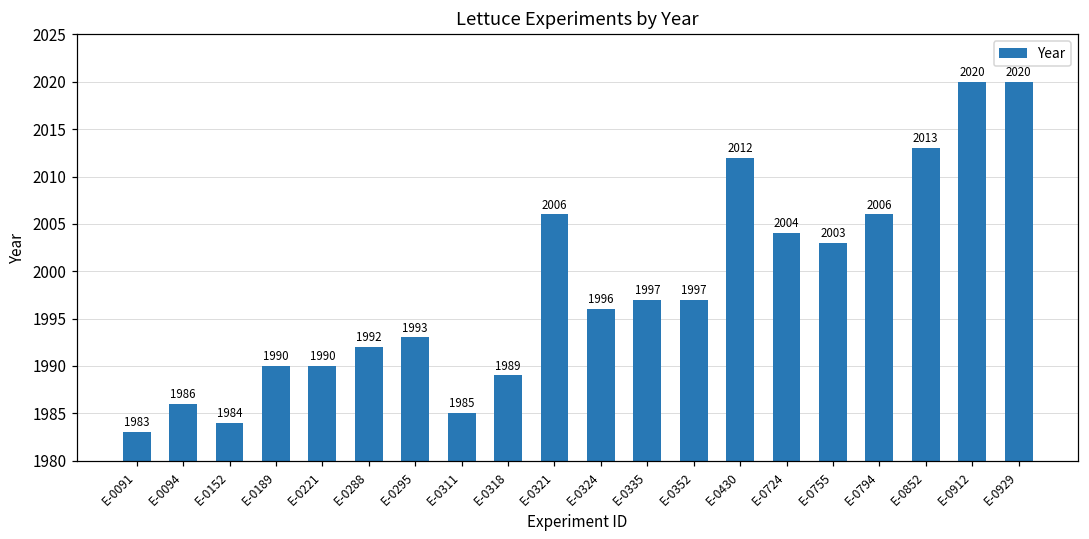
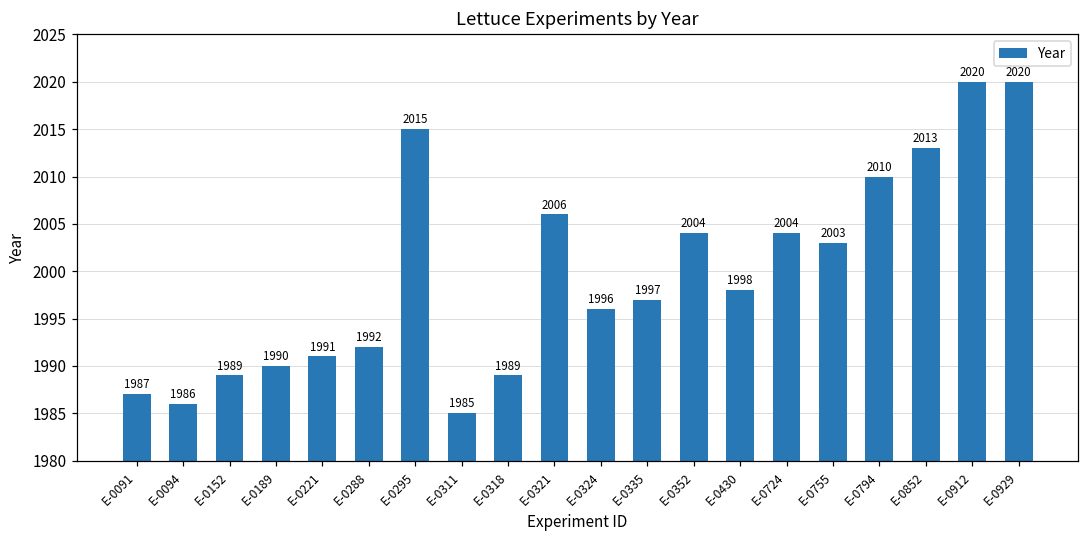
  {
-   "E-0091": 1983,
+   "E-0091": 1987,
    "E-0094": 1986,
-   "E-0152": 1984,
+   "E-0152": 1989,
    "E-0189": 1990,
-   "E-0221": 1990,
+   "E-0221": 1991,
    "E-0288": 1992,
-   "E-0295": 1993,
+   "E-0295": 2015,
    "E-0311": 1985,
    "E-0318": 1989,
    "E-0321": 2006,
    "E-0324": 1996,
    "E-0335": 1997,
-   "E-0352": 1997,
-   "E-0430": 2012,
+   "E-0352": 2004,
+   "E-0430": 1998,
    "E-0724": 2004,
    "E-0755": 2003,
-   "E-0794": 2006,
+   "E-0794": 2010,
    "E-0852": 2013,
    "E-0912": 2020,
    "E-0929": 2020
  }
